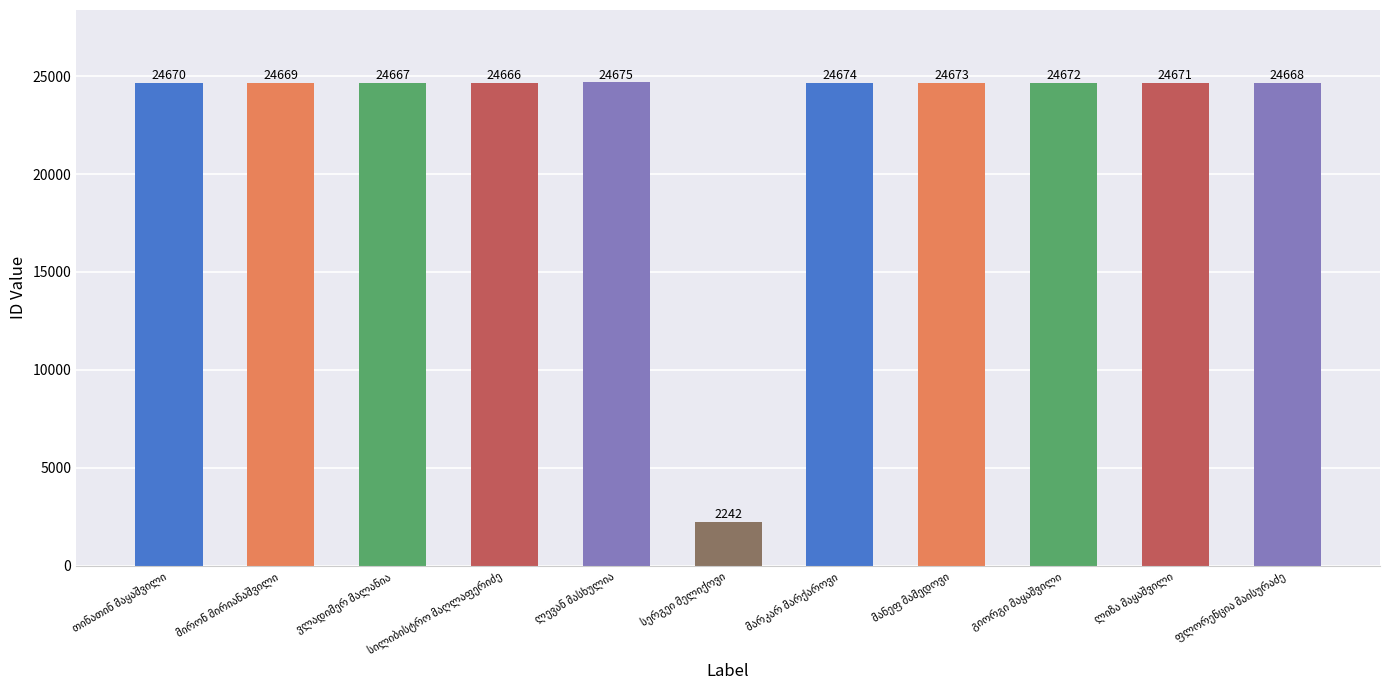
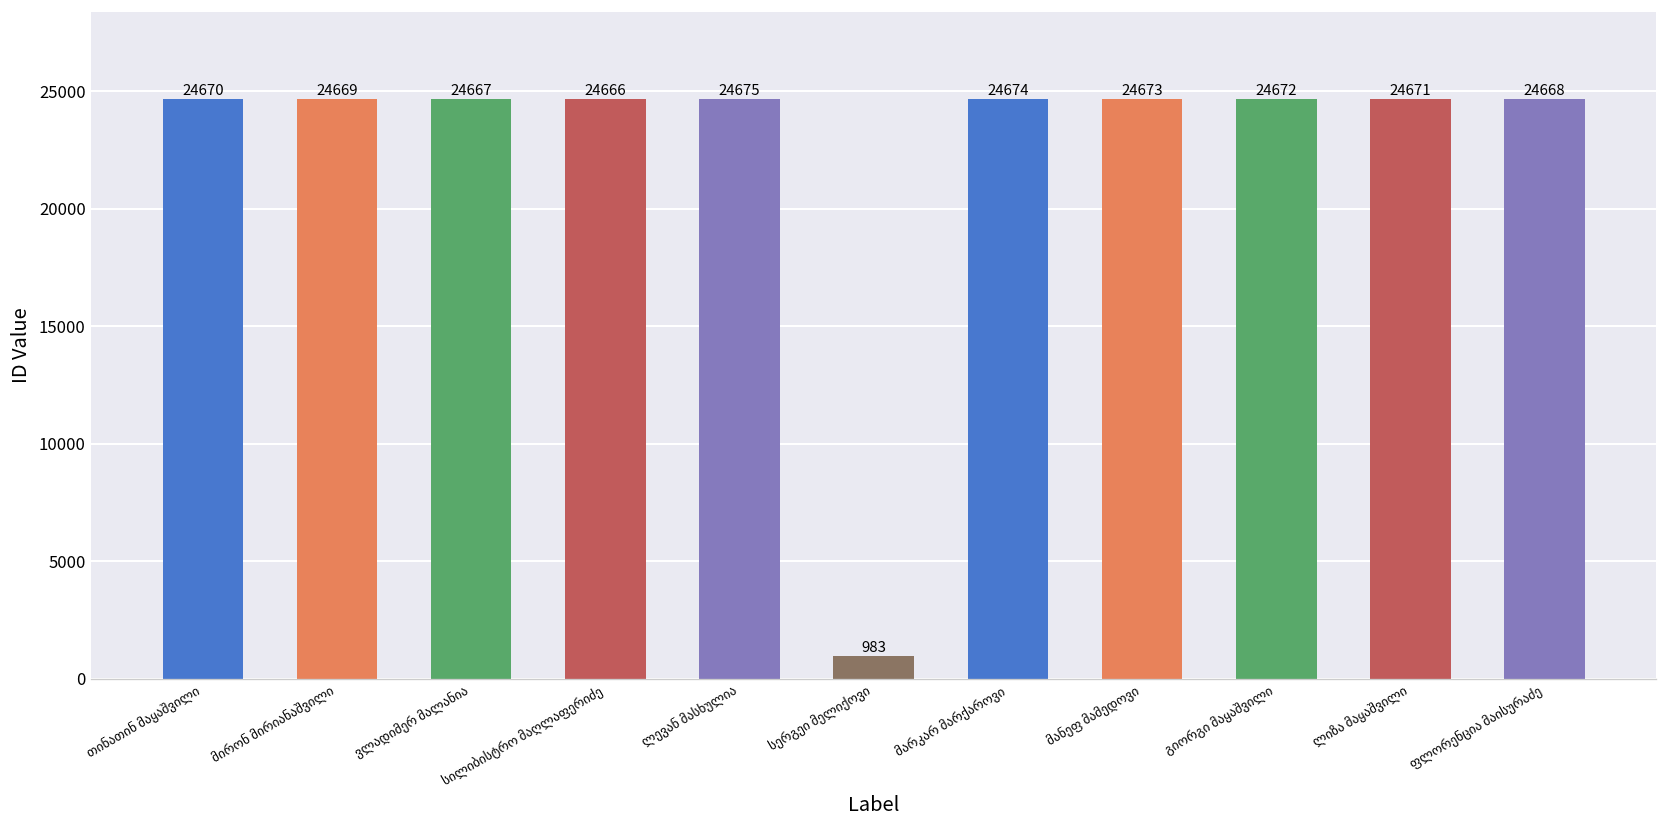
  {
    "თინათინ მაყაშვილი": 24670,
    "მირონ მირიანაშვილი": 24669,
    "ვლადიმერ მალანია": 24667,
    "სილიბისტრო მაღლაფერიძე": 24666,
    "ლევან მასხულია": 24675,
-   "სერგეი მელიქოვი": 2242,
+   "სერგეი მელიქოვი": 983,
    "მარკარ მარქაროვი": 24674,
    "მანეფ მამედოვი": 24673,
    "გიორგი მაყაშვილი": 24672,
    "ლიზა მაყაშვილი": 24671,
    "ფლორენცია მაისურაძე": 24668
  }
